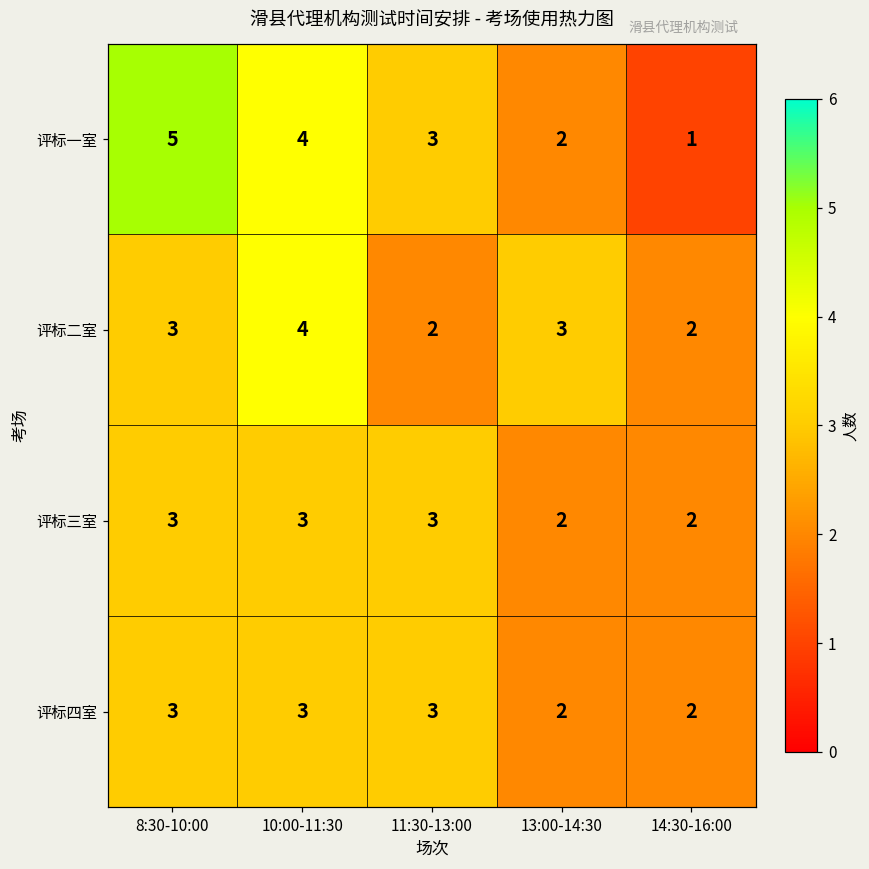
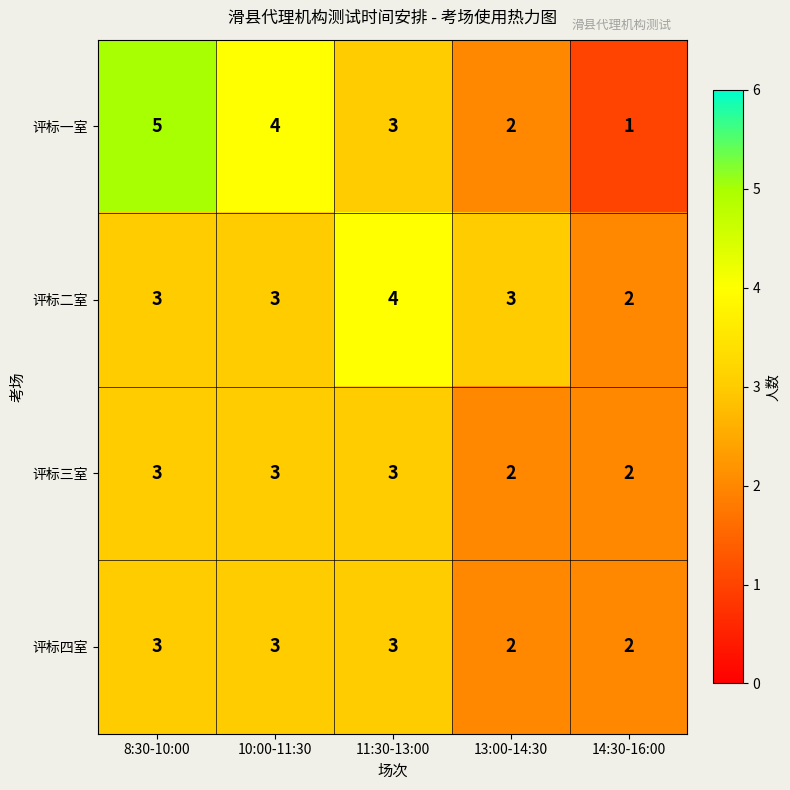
  {
    "评标一室": {
      "8:30-10:00": 5,
      "10:00-11:30": 4,
      "11:30-13:00": 3,
      "13:00-14:30": 2,
      "14:30-16:00": 1
    },
    "评标二室": {
      "8:30-10:00": 3,
-     "10:00-11:30": 4,
-     "11:30-13:00": 2,
+     "10:00-11:30": 3,
+     "11:30-13:00": 4,
      "13:00-14:30": 3,
      "14:30-16:00": 2
    },
    "评标三室": {
      "8:30-10:00": 3,
      "10:00-11:30": 3,
      "11:30-13:00": 3,
      "13:00-14:30": 2,
      "14:30-16:00": 2
    },
    "评标四室": {
      "8:30-10:00": 3,
      "10:00-11:30": 3,
      "11:30-13:00": 3,
      "13:00-14:30": 2,
      "14:30-16:00": 2
    }
  }
